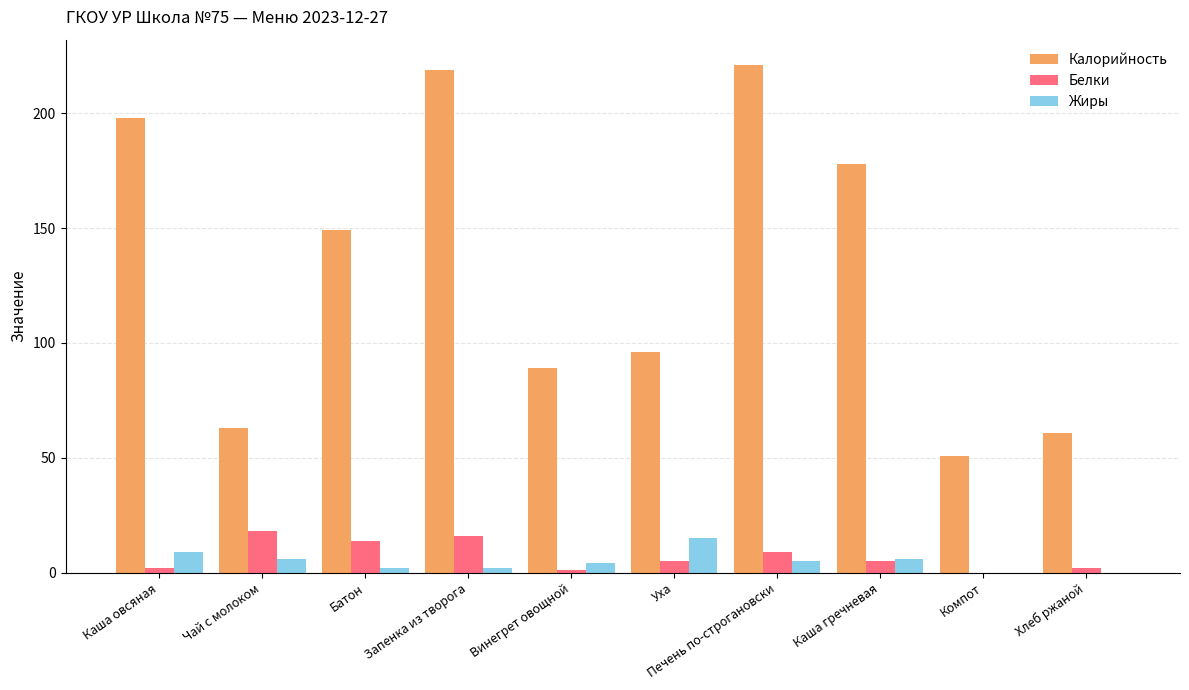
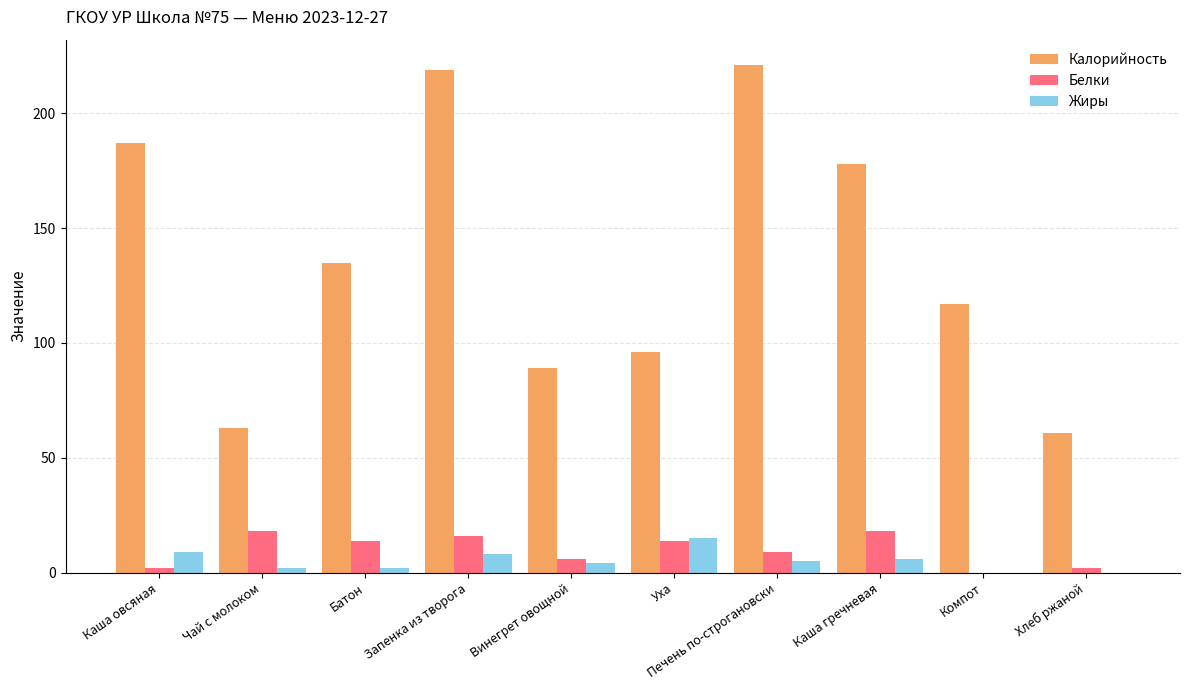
  {
    "Калорийность": {
-     "Каша овсяная": 198,
+     "Каша овсяная": 187,
      "Чай с молоком": 63,
-     "Батон": 149,
+     "Батон": 135,
      "Запенка из творога": 219,
      "Винегрет овощной": 89,
      "Уха": 96,
      "Печень по-строгановски": 221,
      "Каша гречневая": 178,
-     "Компот": 51,
+     "Компот": 117,
      "Хлеб ржаной": 61
    },
    "Белки": {
      "Каша овсяная": 2,
      "Чай с молоком": 18,
      "Батон": 14,
      "Запенка из творога": 16,
-     "Винегрет овощной": 1,
-     "Уха": 5,
+     "Винегрет овощной": 6,
+     "Уха": 14,
      "Печень по-строгановски": 9,
-     "Каша гречневая": 5,
+     "Каша гречневая": 18,
      "Компот": 0,
      "Хлеб ржаной": 2
    },
    "Жиры": {
      "Каша овсяная": 9,
-     "Чай с молоком": 6,
+     "Чай с молоком": 2,
      "Батон": 2,
-     "Запенка из творога": 2,
+     "Запенка из творога": 8,
      "Винегрет овощной": 4,
      "Уха": 15,
      "Печень по-строгановски": 5,
      "Каша гречневая": 6,
      "Компот": 0,
      "Хлеб ржаной": 0
    }
  }
